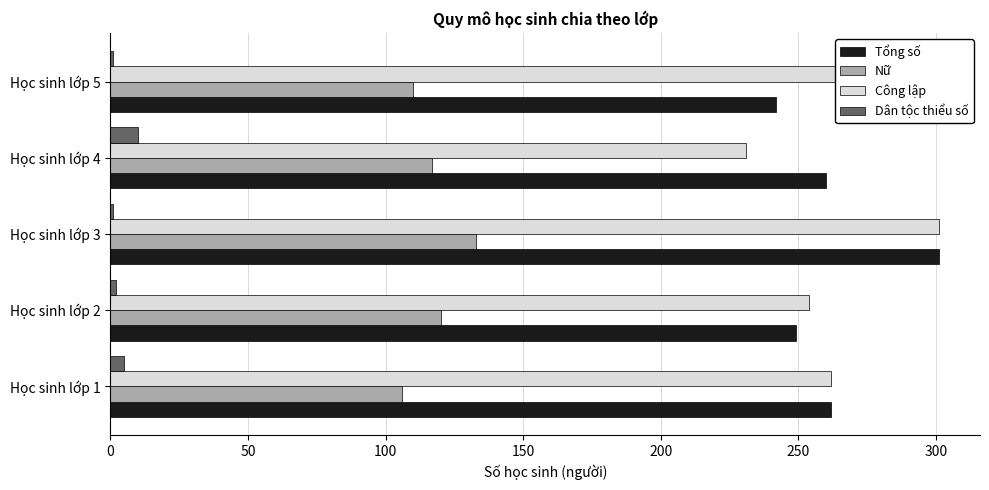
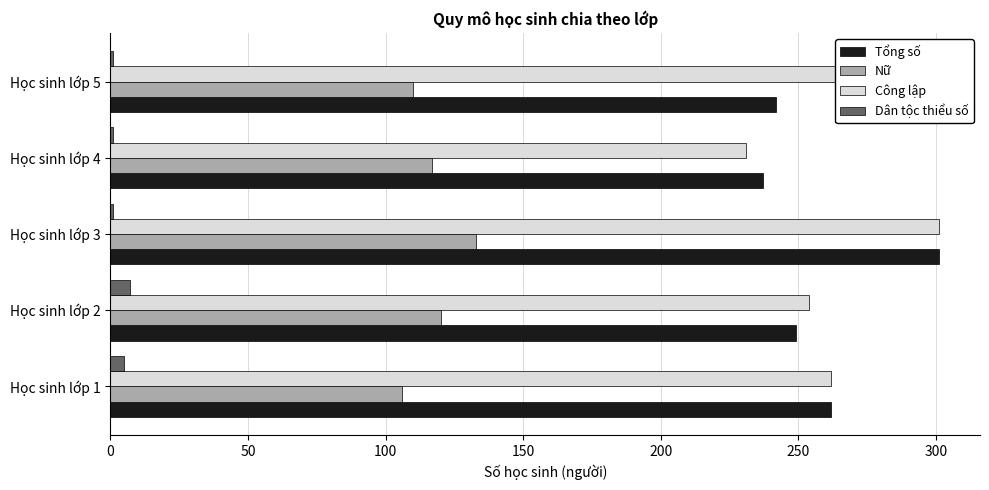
  {
    "Tổng số": {
      "Học sinh lớp 5": 242,
-     "Học sinh lớp 4": 260,
+     "Học sinh lớp 4": 237,
      "Học sinh lớp 3": 301,
      "Học sinh lớp 2": 249,
      "Học sinh lớp 1": 262
    },
    "Nữ": {
      "Học sinh lớp 5": 110,
      "Học sinh lớp 4": 117,
      "Học sinh lớp 3": 133,
      "Học sinh lớp 2": 120,
      "Học sinh lớp 1": 106
    },
    "Công lập": {
      "Học sinh lớp 4": 231,
      "Học sinh lớp 3": 301,
      "Học sinh lớp 2": 254,
      "Học sinh lớp 1": 262
    },
    "Dân tộc thiểu số": {
      "Học sinh lớp 5": 1,
-     "Học sinh lớp 4": 10,
+     "Học sinh lớp 4": 1,
      "Học sinh lớp 3": 1,
-     "Học sinh lớp 2": 2,
+     "Học sinh lớp 2": 7,
      "Học sinh lớp 1": 5
    }
  }
